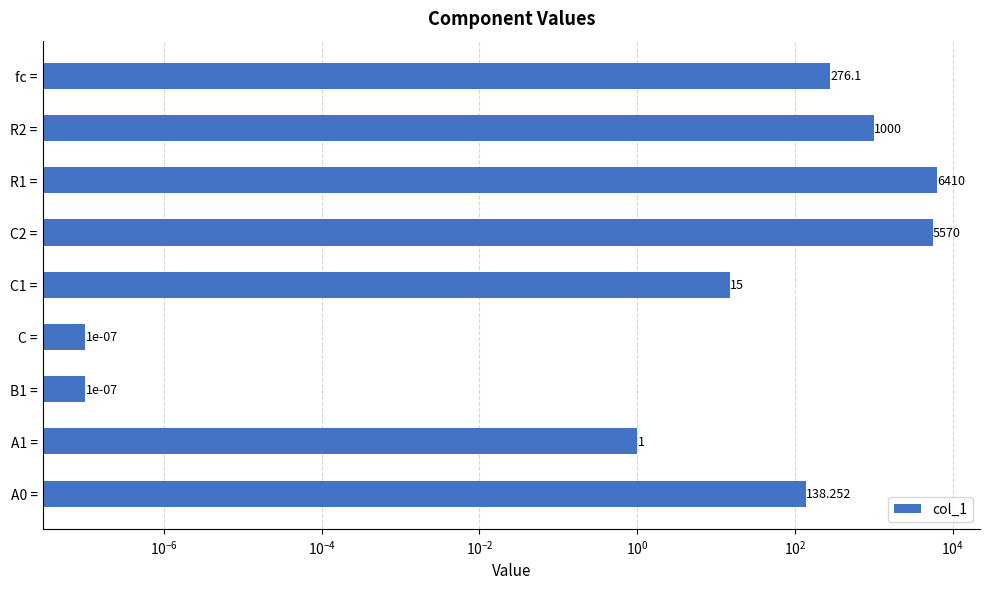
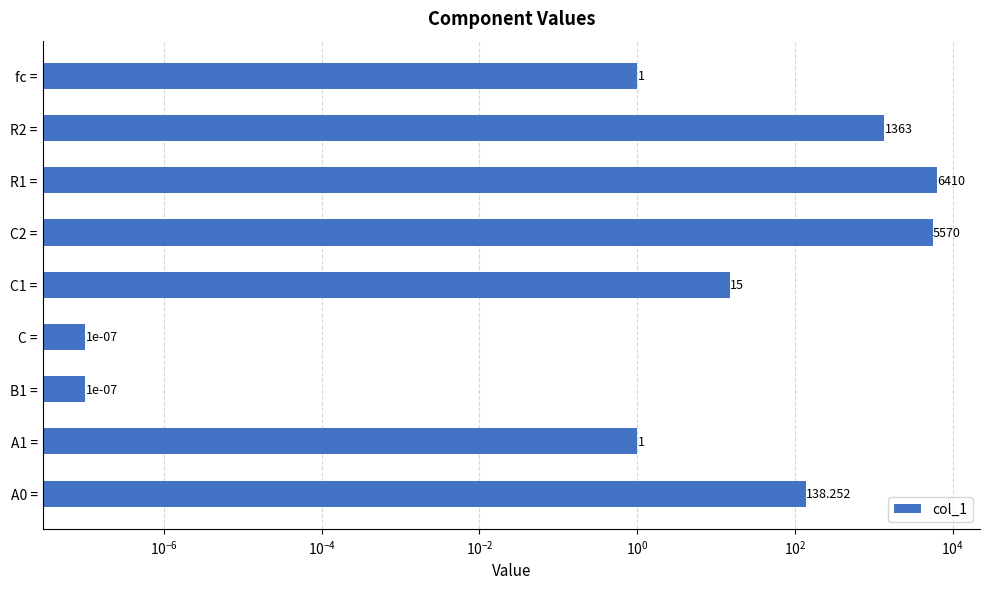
  {
-   "fc =": "276.1",
-   "R2 =": "1000",
+   "fc =": "1",
+   "R2 =": "1363",
    "R1 =": "6410",
    "C2 =": "5570",
    "C1 =": "15",
    "C =": "1e-07",
    "B1 =": "1e-07",
    "A1 =": "1",
    "A0 =": "138.252"
  }
